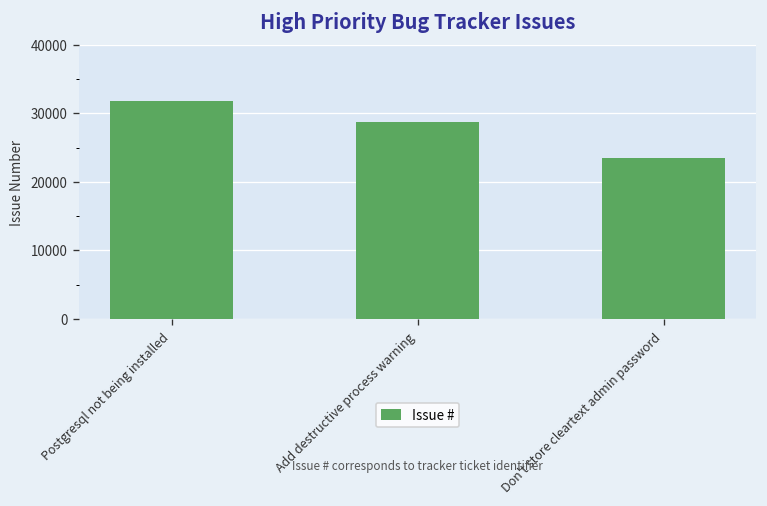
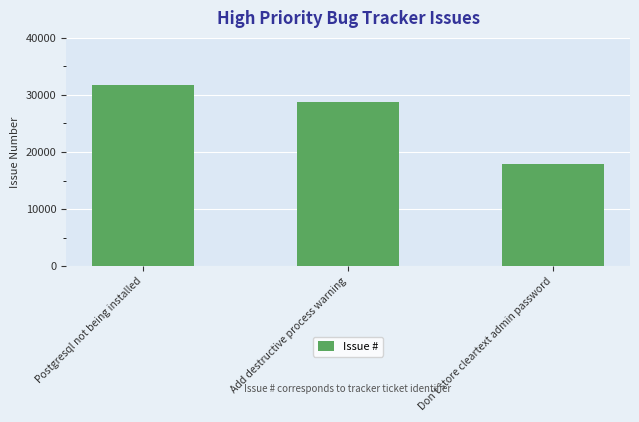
  {
    "Postgresql not being installed": 32000,
    "Add destructive process warning": 29000,
-   "Don't store cleartext admin password": 24000
+   "Don't store cleartext admin password": 18000
  }
